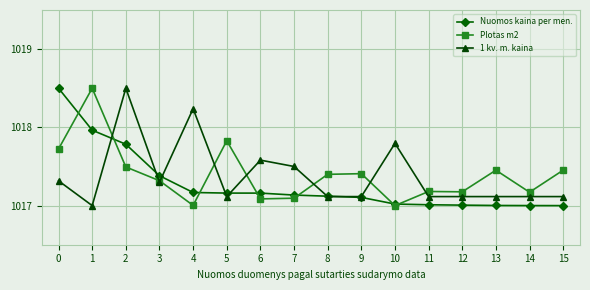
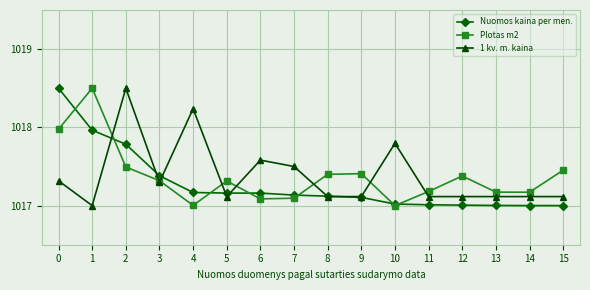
  {
    "Plotas m2": {
-     "0": 1017.7,
+     "0": 1018.0,
      "1": 1018.5,
      "2": 1017.5,
      "4": 1017.0,
-     "5": 1017.8,
+     "5": 1017.3,
      "6": 1017.1,
      "7": 1017.1,
      "8": 1017.4,
      "9": 1017.4,
      "11": 1017.2,
-     "12": 1017.2,
-     "13": 1017.5,
+     "12": 1017.4,
+     "13": 1017.2,
      "14": 1017.2,
      "15": 1017.5
    }
  }
